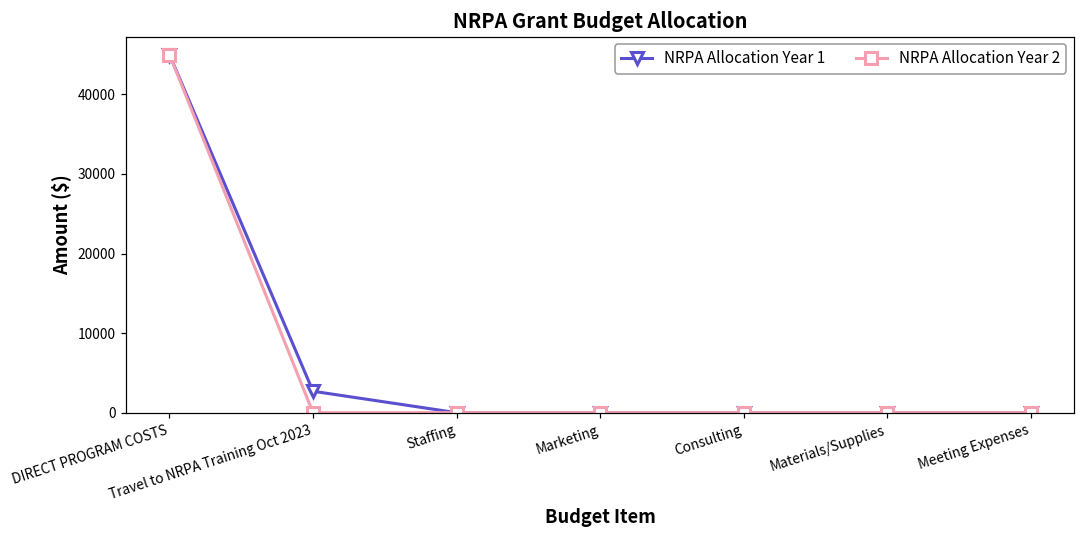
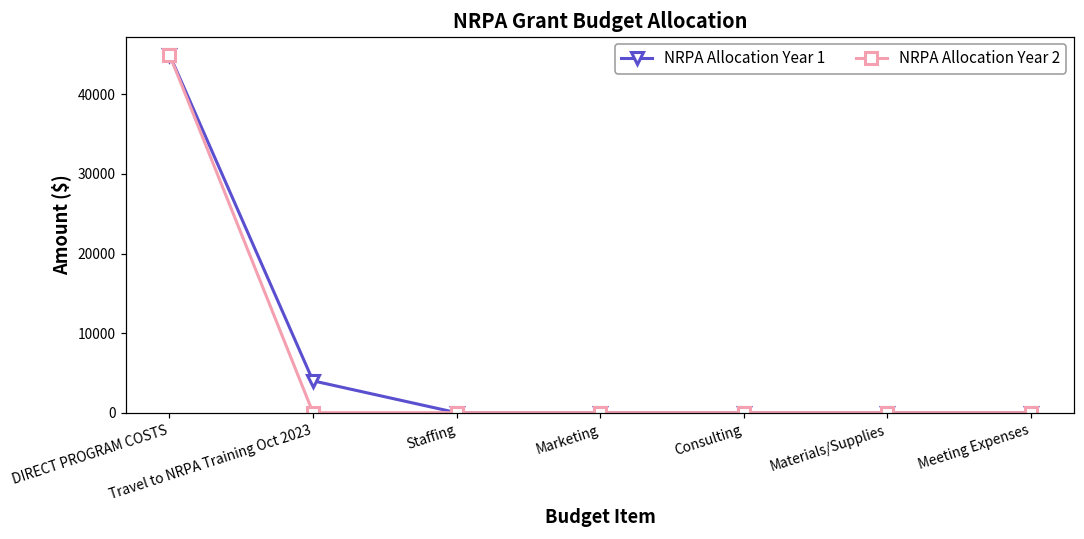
  {
    "NRPA Allocation Year 1": {
-     "Travel to NRPA Training Oct 2023": 3000
+     "Travel to NRPA Training Oct 2023": 4000
    },
    "NRPA Allocation Year 2": {
      "Travel to NRPA Training Oct 2023": 0
    }
  }
